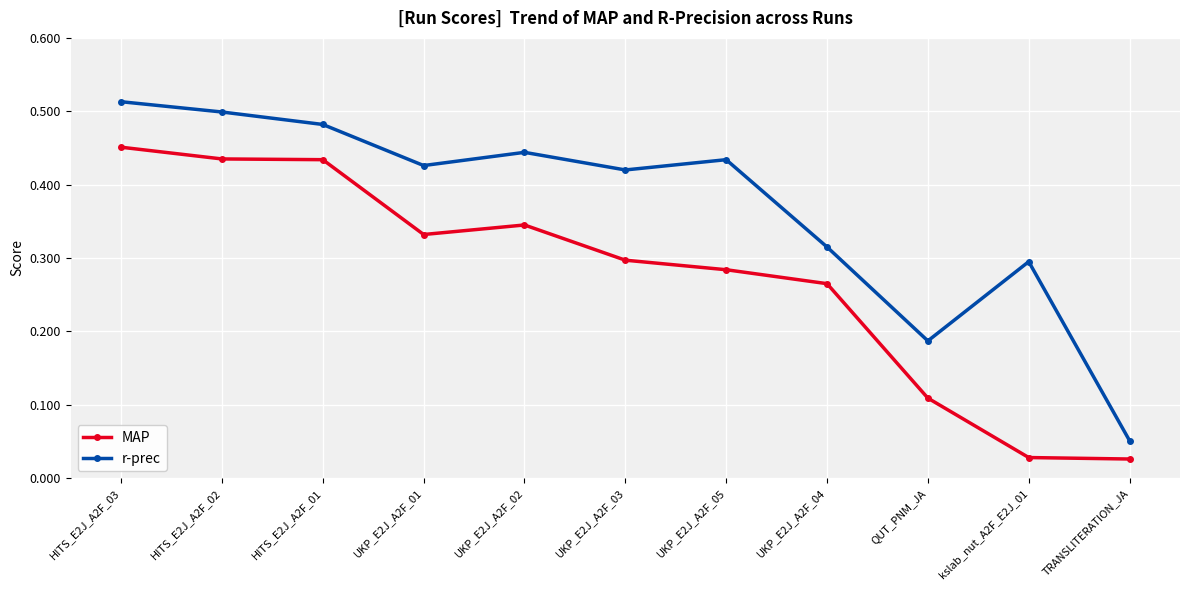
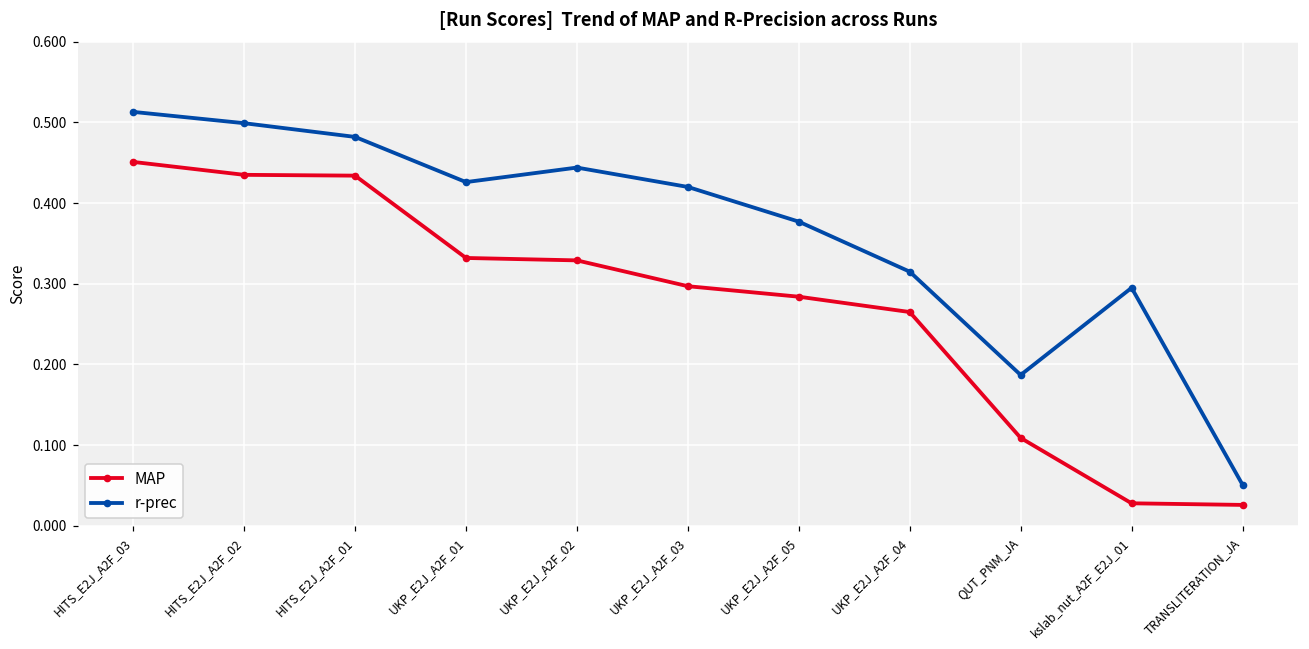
  {
    "MAP": {
      "HITS_E2J_A2F_03": 0.45,
      "HITS_E2J_A2F_02": 0.44,
      "HITS_E2J_A2F_01": 0.43,
      "UKP_E2J_A2F_01": 0.33,
-     "UKP_E2J_A2F_02": 0.35,
+     "UKP_E2J_A2F_02": 0.33,
      "UKP_E2J_A2F_03": 0.30,
      "UKP_E2J_A2F_05": 0.28,
      "UKP_E2J_A2F_04": 0.27,
      "QUT_PNM_JA": 0.11,
      "kslab_nut_A2F_E2J_01": 0.03,
      "TRANSLITERATION_JA": 0.03
    },
    "r-prec": {
      "HITS_E2J_A2F_03": 0.51,
      "HITS_E2J_A2F_02": 0.50,
      "HITS_E2J_A2F_01": 0.48,
      "UKP_E2J_A2F_01": 0.43,
      "UKP_E2J_A2F_02": 0.44,
      "UKP_E2J_A2F_03": 0.42,
-     "UKP_E2J_A2F_05": 0.43,
+     "UKP_E2J_A2F_05": 0.38,
      "UKP_E2J_A2F_04": 0.32,
      "QUT_PNM_JA": 0.19,
      "kslab_nut_A2F_E2J_01": 0.30,
      "TRANSLITERATION_JA": 0.05
    }
  }
